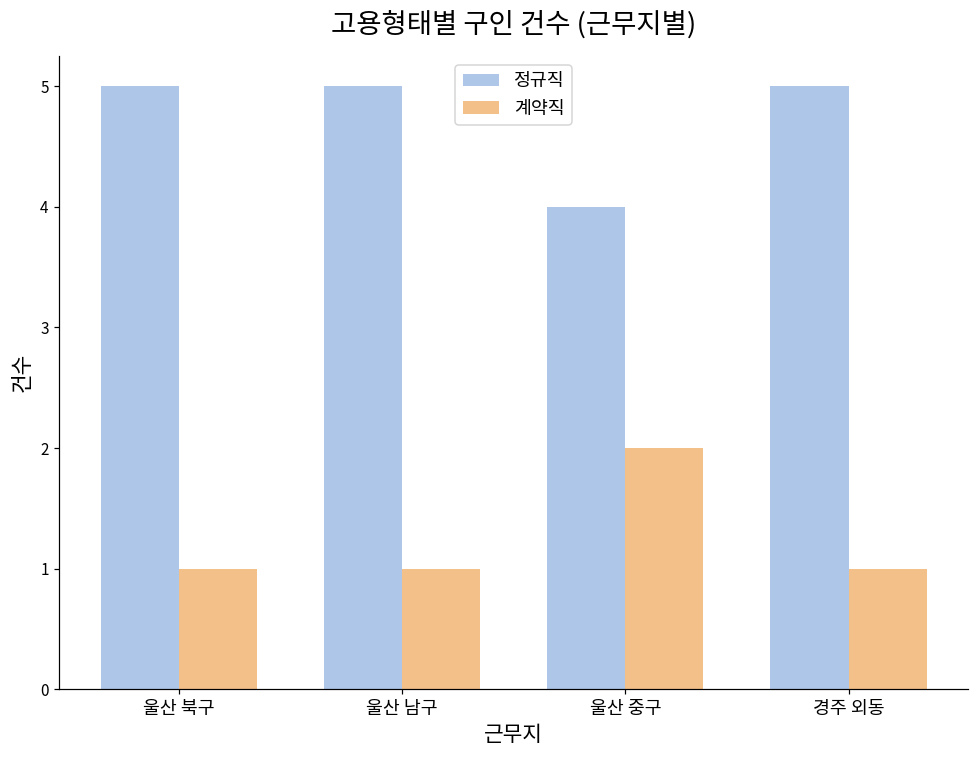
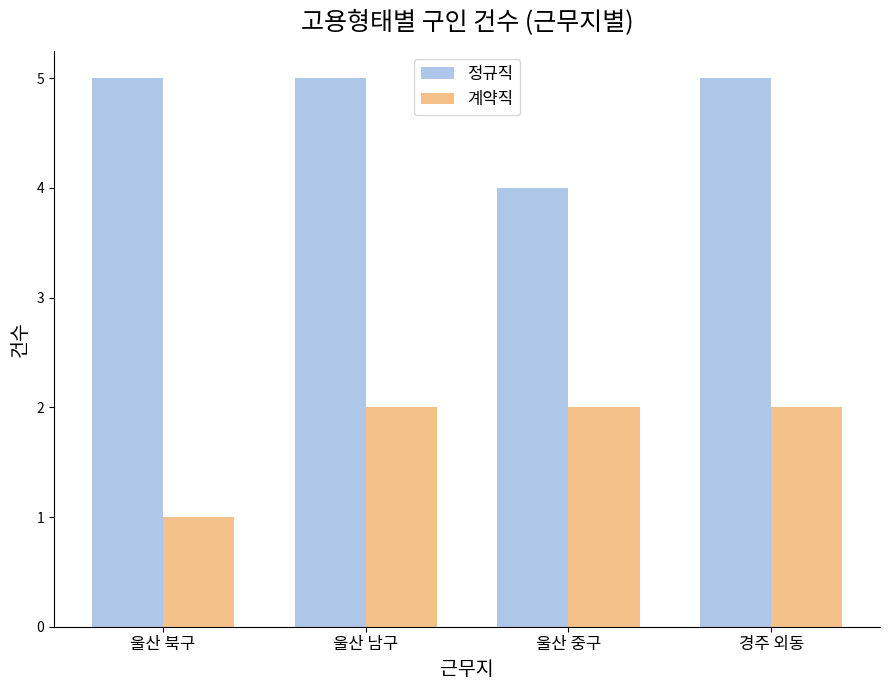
  {
    "정규직": {
      "울산 북구": 5,
      "울산 남구": 5,
      "울산 중구": 4,
      "경주 외동": 5
    },
    "계약직": {
      "울산 북구": 1,
-     "울산 남구": 1,
+     "울산 남구": 2,
      "울산 중구": 2,
-     "경주 외동": 1
+     "경주 외동": 2
    }
  }
